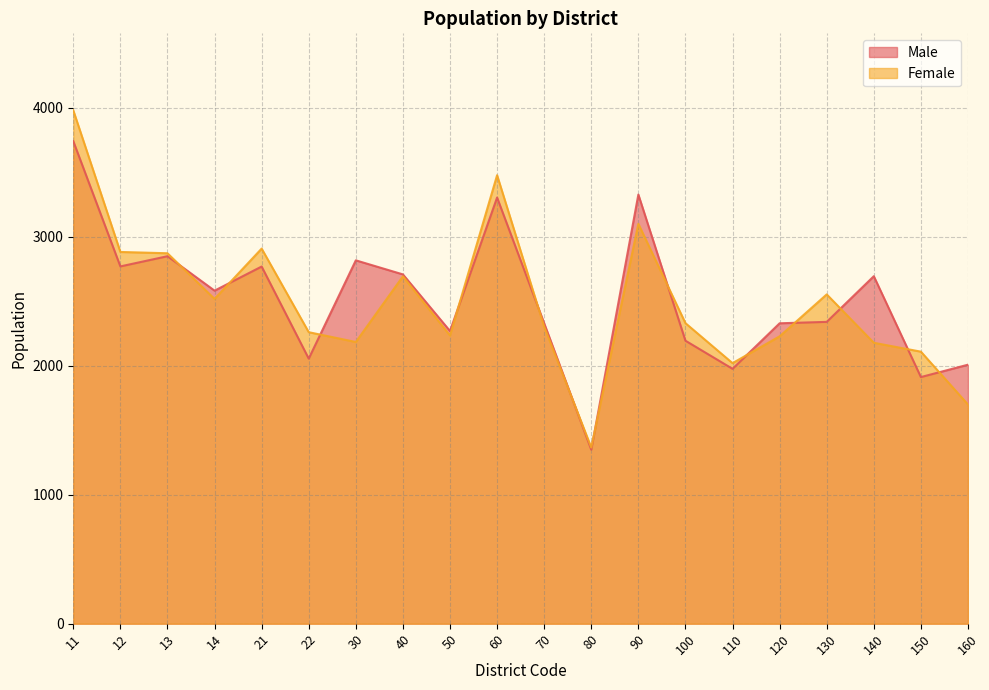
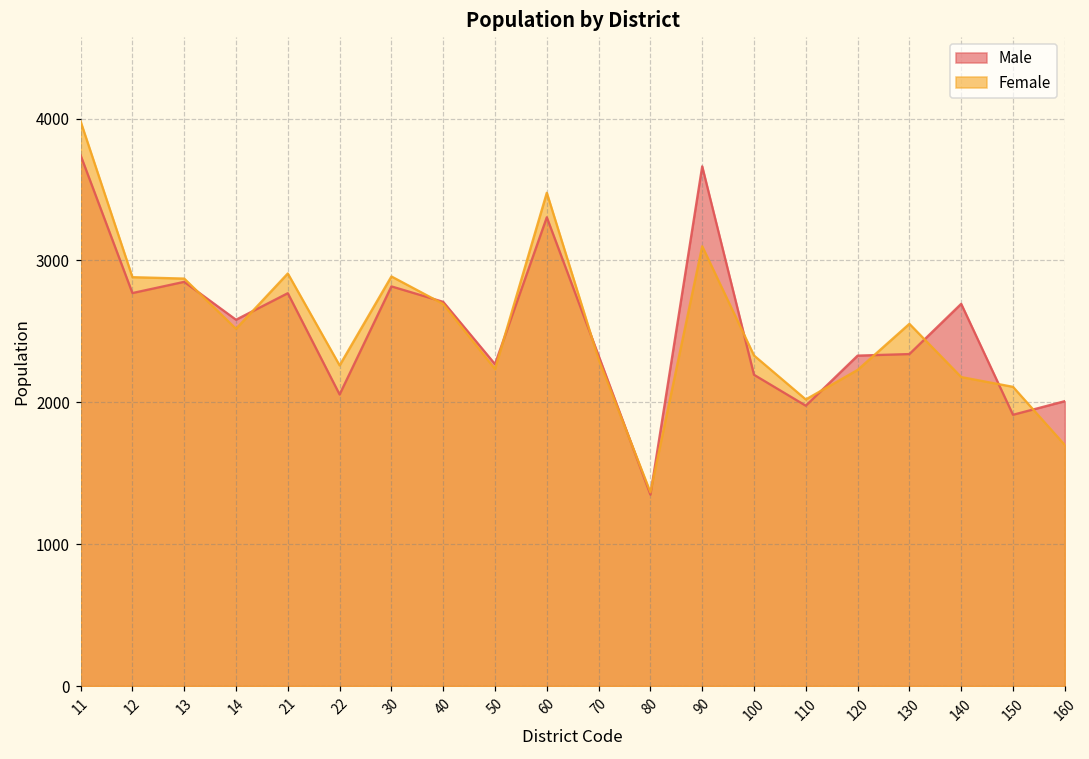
  {
    "Male": {
      "11": 3740,
      "12": 2770,
      "13": 2850,
      "14": 2580,
      "21": 2770,
      "22": 2060,
      "30": 2820,
      "50": 2270,
      "60": 3300,
      "70": 2330,
-     "90": 3330,
+     "90": 3660,
      "100": 2190,
      "110": 1980,
      "120": 2330,
      "130": 2340,
      "140": 2690,
      "150": 1910,
      "160": 2010
    },
    "Female": {
      "11": 3980,
      "12": 2880,
      "13": 2870,
      "14": 2520,
      "21": 2910,
      "22": 2260,
-     "30": 2180,
+     "30": 2890,
      "50": 2230,
      "60": 3480,
      "70": 2300,
      "90": 3100,
      "100": 2330,
      "110": 2020,
      "120": 2230,
      "130": 2550,
      "140": 2180,
      "150": 2110,
      "160": 1700
    }
  }
